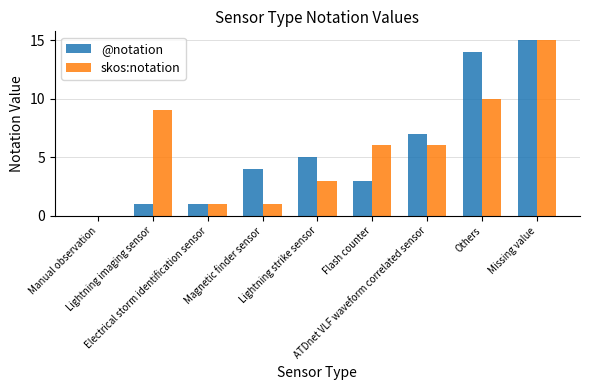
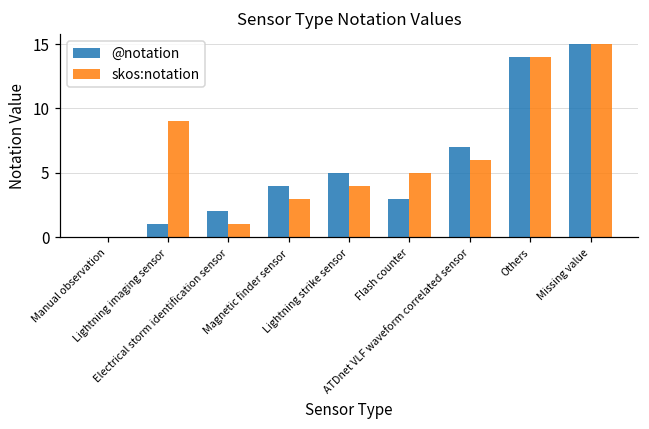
  {
    "@notation": {
      "Manual observation": 0,
      "Lightning imaging sensor": 1,
-     "Electrical storm identification sensor": 1,
+     "Electrical storm identification sensor": 2,
      "Magnetic finder sensor": 4,
      "Lightning strike sensor": 5,
      "Flash counter": 3,
      "ATDnet VLF waveform correlated sensor": 7,
      "Others": 14,
      "Missing value": 15
    },
    "skos:notation": {
      "Manual observation": 0,
      "Lightning imaging sensor": 9,
      "Electrical storm identification sensor": 1,
-     "Magnetic finder sensor": 1,
-     "Lightning strike sensor": 3,
-     "Flash counter": 6,
+     "Magnetic finder sensor": 3,
+     "Lightning strike sensor": 4,
+     "Flash counter": 5,
      "ATDnet VLF waveform correlated sensor": 6,
-     "Others": 10,
+     "Others": 14,
      "Missing value": 15
    }
  }
